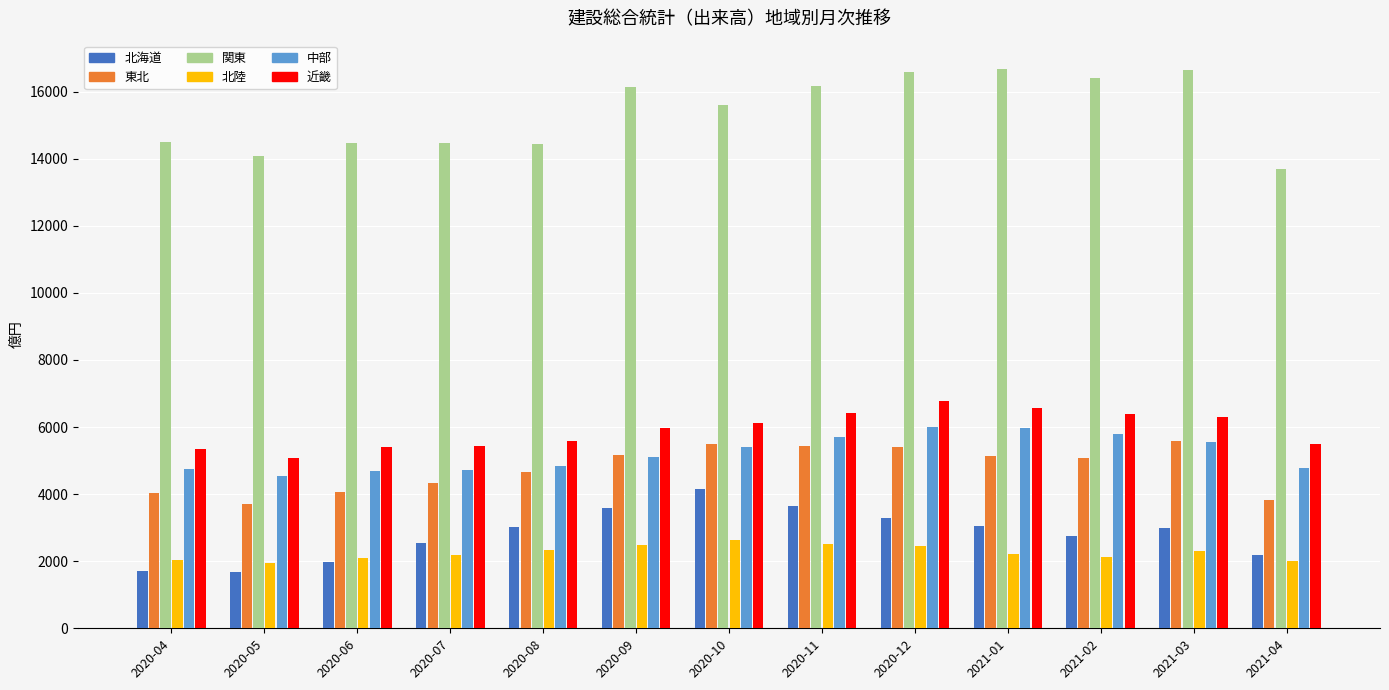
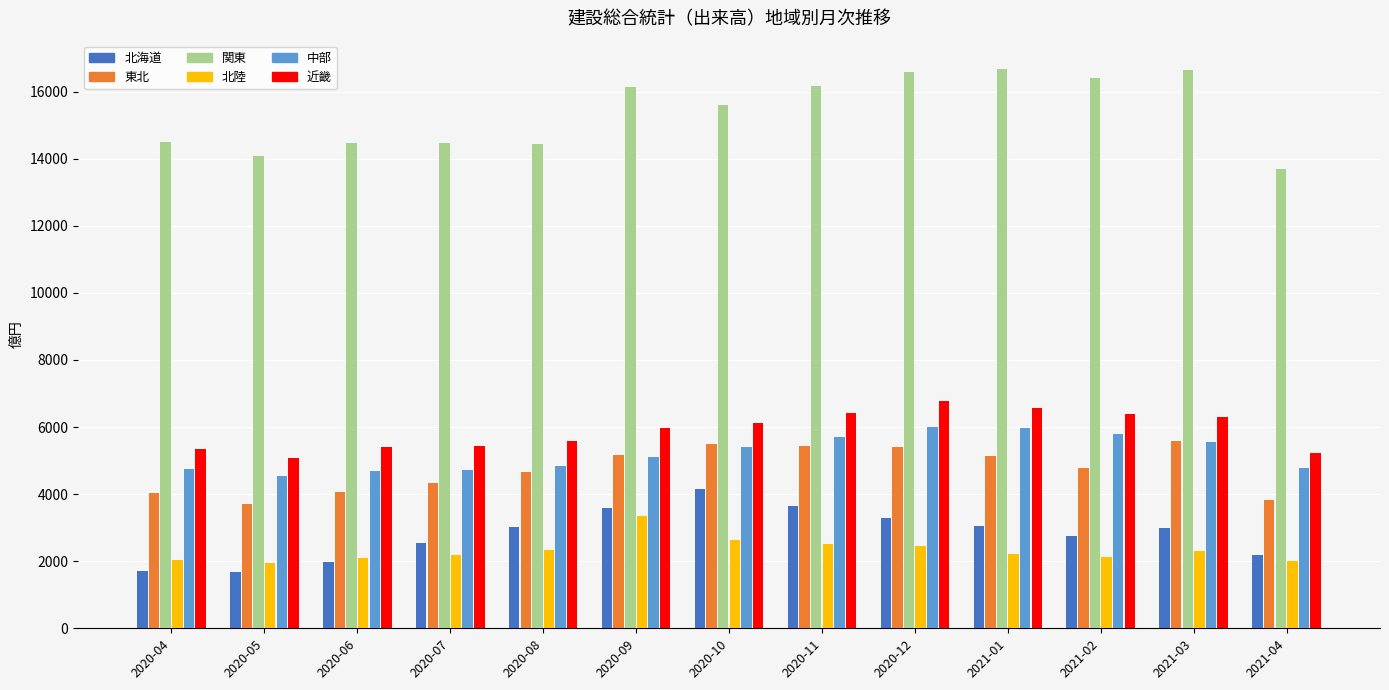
  {
    "東北": {
      "2020-04": 4000,
      "2020-05": 3700,
      "2020-06": 4100,
      "2020-07": 4300,
      "2020-08": 4700,
      "2020-09": 5200,
      "2020-10": 5500,
      "2020-11": 5400,
      "2020-12": 5400,
      "2021-01": 5100,
-     "2021-02": 5100,
+     "2021-02": 4800,
      "2021-03": 5600,
      "2021-04": 3800
    },
    "関東": {
      "2020-04": 14500,
      "2020-05": 14100,
      "2020-06": 14500,
      "2020-07": 14500,
      "2020-08": 14400,
      "2020-09": 16100,
      "2020-10": 15600,
      "2020-11": 16200,
      "2020-12": 16600,
      "2021-01": 16700,
      "2021-02": 16400,
      "2021-03": 16600,
      "2021-04": 13700
    },
    "北陸": {
      "2020-04": 2000,
      "2020-05": 1900,
      "2020-06": 2100,
      "2020-07": 2200,
      "2020-08": 2300,
-     "2020-09": 2500,
+     "2020-09": 3300,
      "2020-10": 2600,
      "2020-11": 2500,
      "2020-12": 2500,
      "2021-01": 2200,
      "2021-02": 2100,
      "2021-03": 2300,
      "2021-04": 2000
    },
    "近畿": {
      "2020-04": 5300,
      "2020-05": 5100,
      "2020-06": 5400,
      "2020-07": 5400,
      "2020-08": 5600,
      "2020-09": 6000,
      "2020-10": 6100,
      "2020-11": 6400,
      "2020-12": 6800,
      "2021-01": 6600,
      "2021-02": 6400,
      "2021-03": 6300,
-     "2021-04": 5500
+     "2021-04": 5200
    }
  }
